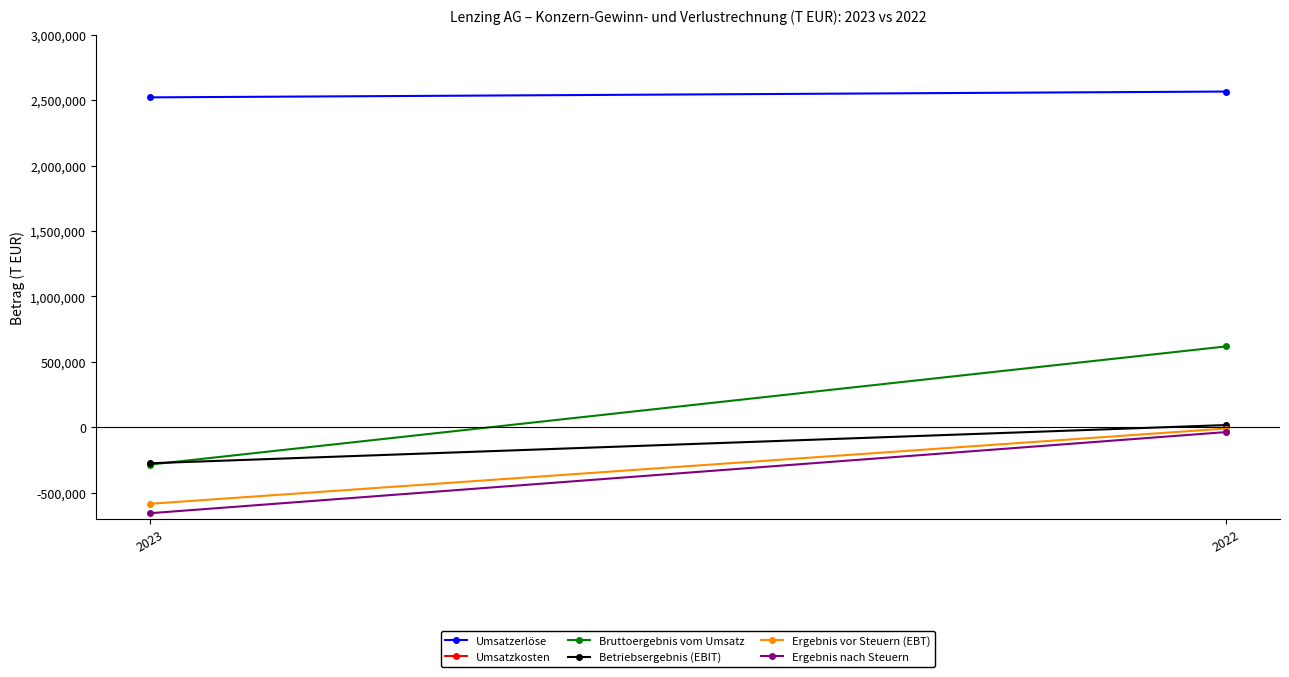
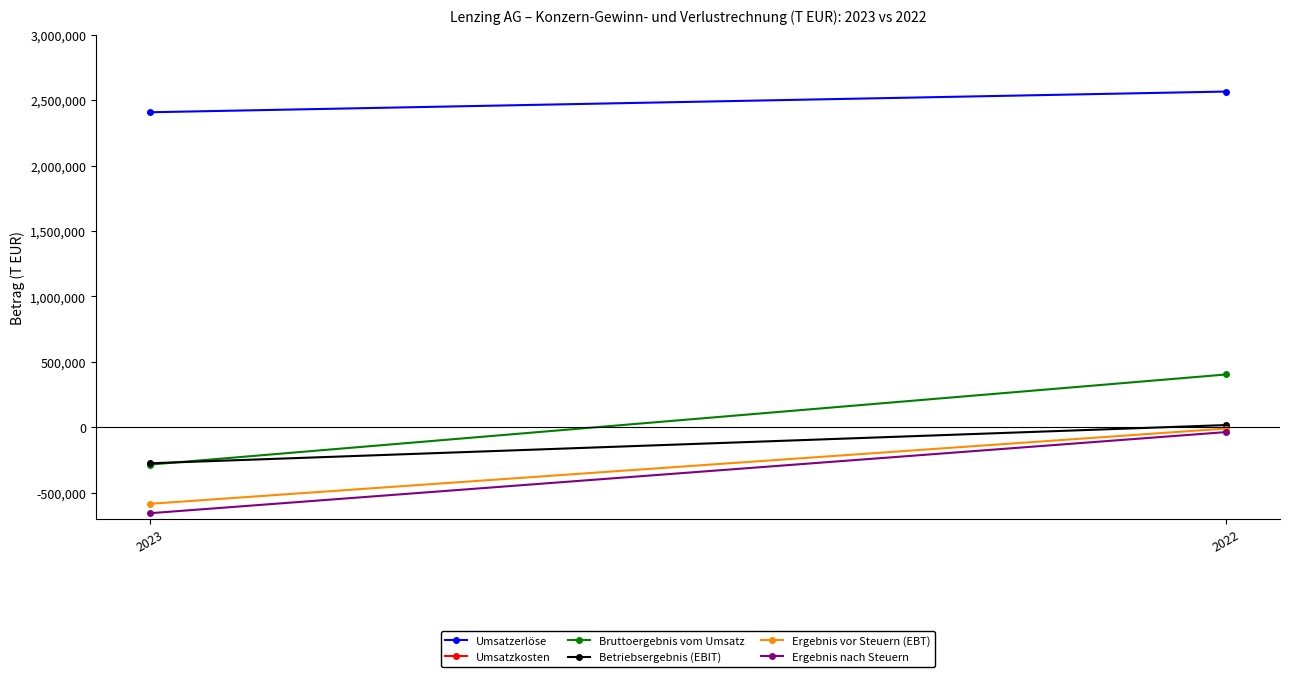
  {
    "Umsatzerlöse": {
-     "2023": "2,520,000",
+     "2023": "2,410,000",
      "2022": "2,570,000"
    },
    "Bruttoergebnis vom Umsatz": {
-     "2022": "620,000"
+     "2022": "400,000"
    },
    "Betriebsergebnis (EBIT)": {
      "2022": "20,000"
    },
    "Ergebnis vor Steuern (EBT)": {
      "2023": "-590,000",
      "2022": "-10,000"
    },
    "Ergebnis nach Steuern": {
      "2023": "-660,000",
      "2022": "-40,000"
    }
  }
